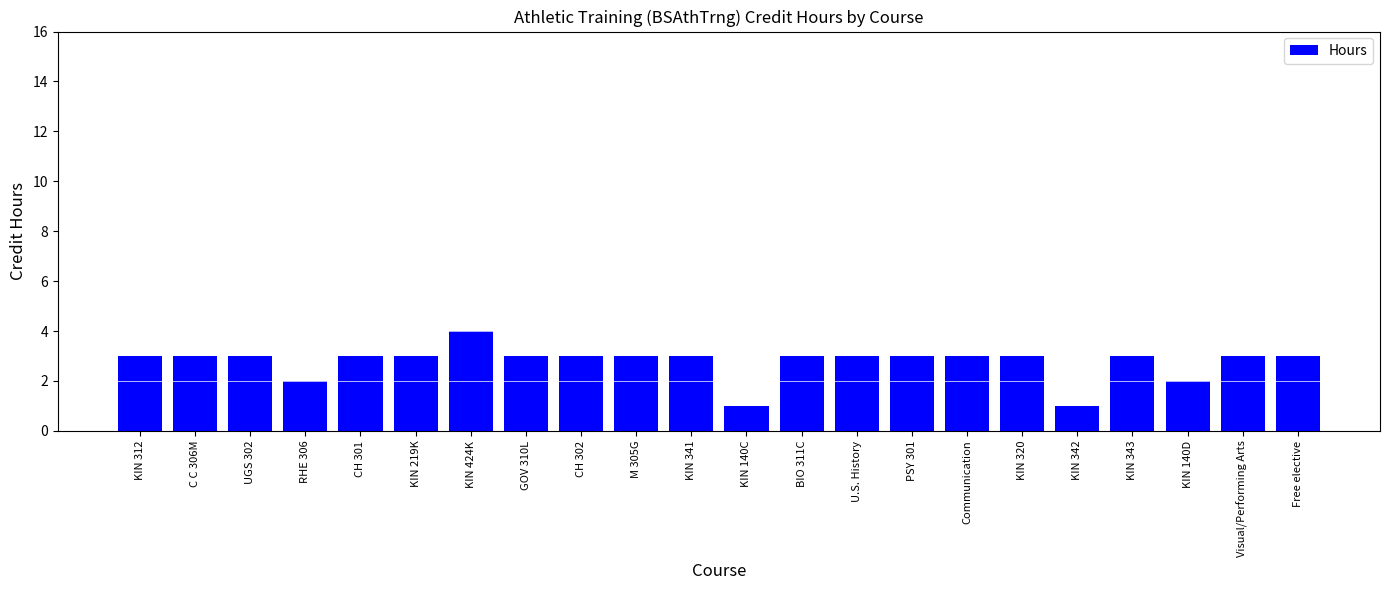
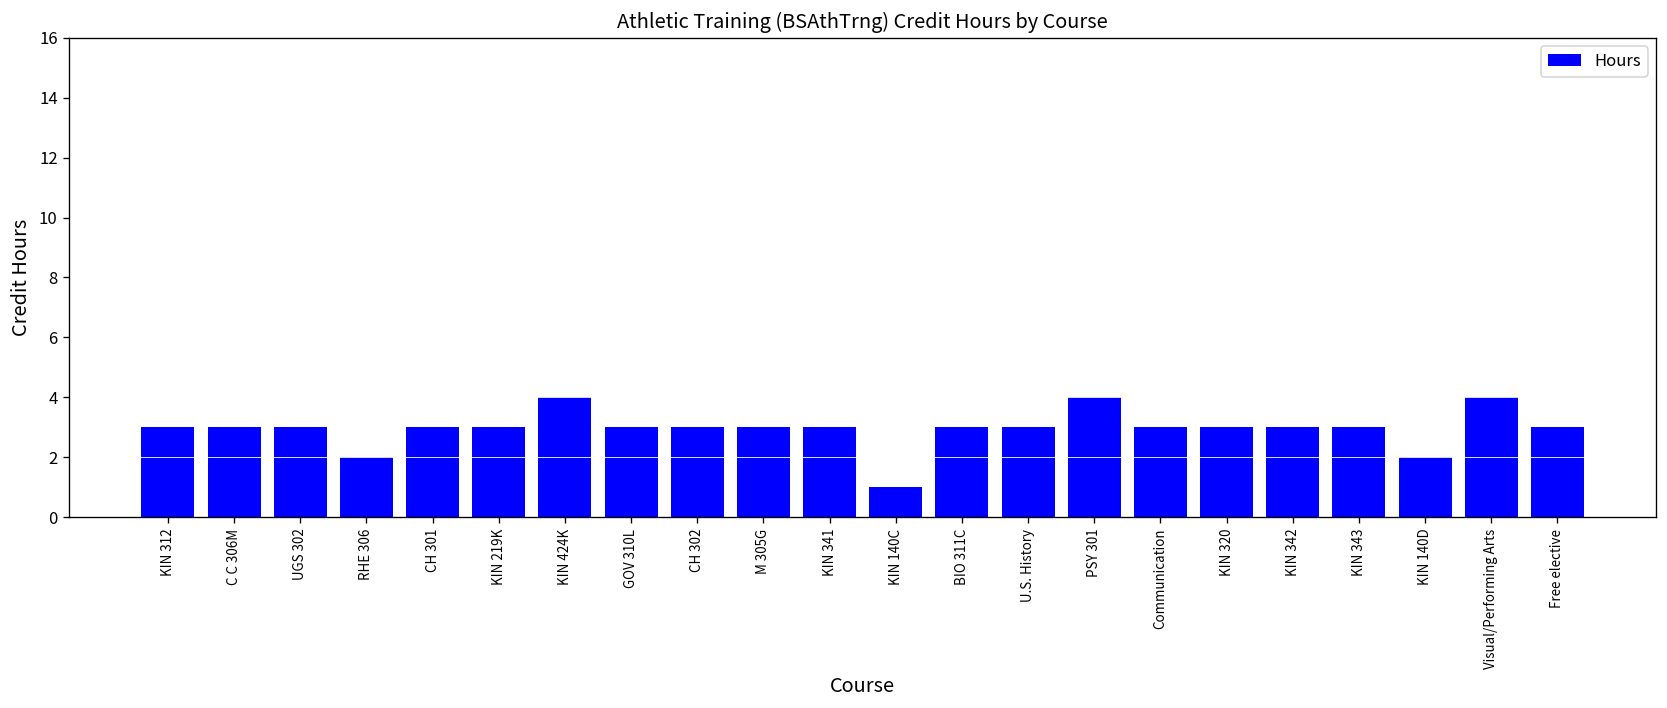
  {
    "KIN 312": 3,
    "C C 306M": 3,
    "UGS 302": 3,
    "RHE 306": 2,
    "CH 301": 3,
    "KIN 219K": 3,
    "KIN 424K": 4,
    "GOV 310L": 3,
    "CH 302": 3,
    "M 305G": 3,
    "KIN 341": 3,
    "KIN 140C": 1,
    "BIO 311C": 3,
    "U.S. History": 3,
-   "PSY 301": 3,
+   "PSY 301": 4,
    "Communication": 3,
    "KIN 320": 3,
-   "KIN 342": 1,
+   "KIN 342": 3,
    "KIN 343": 3,
    "KIN 140D": 2,
-   "Visual/Performing Arts": 3,
+   "Visual/Performing Arts": 4,
    "Free elective": 3
  }
